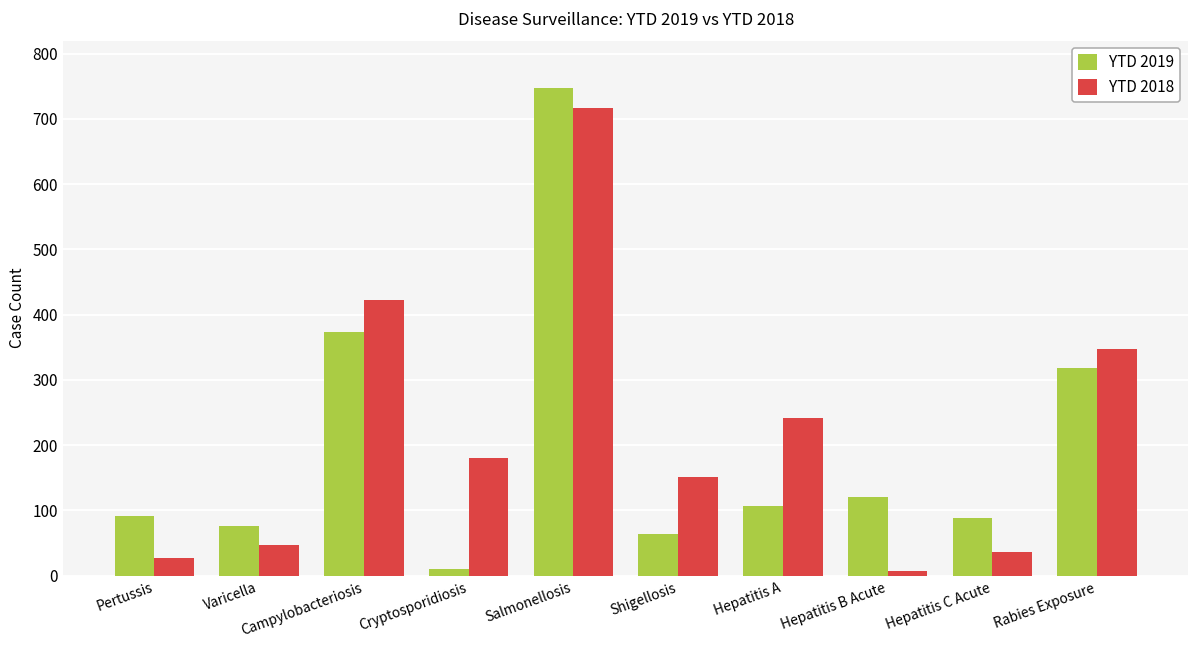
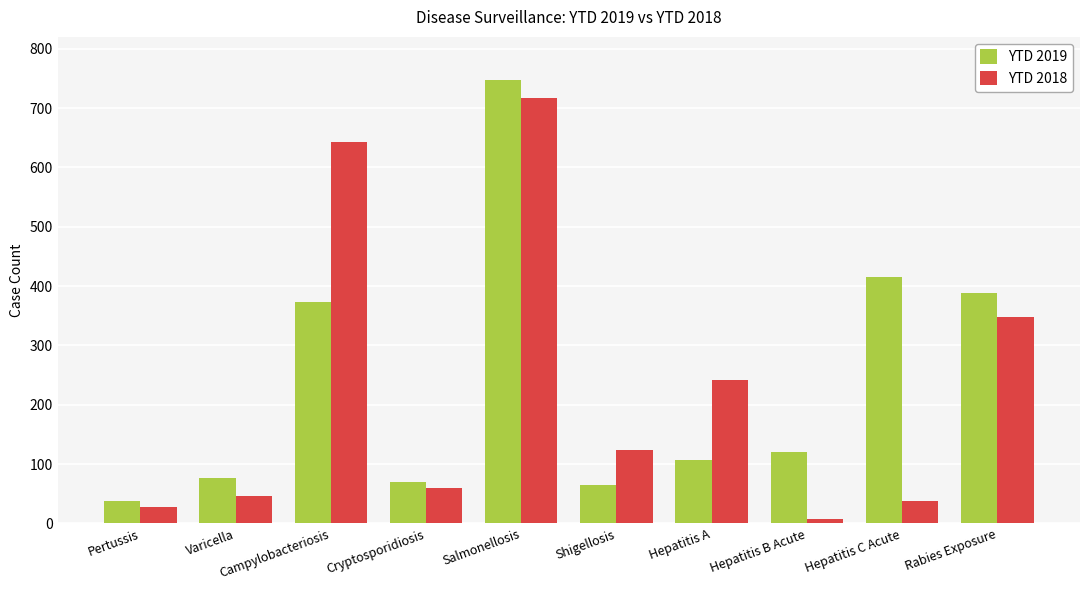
  {
    "YTD 2019": {
-     "Pertussis": 90,
+     "Pertussis": 40,
      "Varicella": 80,
      "Campylobacteriosis": 370,
-     "Cryptosporidiosis": 10,
+     "Cryptosporidiosis": 70,
      "Salmonellosis": 750,
      "Shigellosis": 60,
      "Hepatitis A": 110,
      "Hepatitis B Acute": 120,
-     "Hepatitis C Acute": 90,
-     "Rabies Exposure": 320
+     "Hepatitis C Acute": 420,
+     "Rabies Exposure": 390
    },
    "YTD 2018": {
      "Pertussis": 30,
      "Varicella": 50,
-     "Campylobacteriosis": 420,
-     "Cryptosporidiosis": 180,
+     "Campylobacteriosis": 640,
+     "Cryptosporidiosis": 60,
      "Salmonellosis": 720,
-     "Shigellosis": 150,
+     "Shigellosis": 120,
      "Hepatitis A": 240,
      "Hepatitis B Acute": 10,
      "Hepatitis C Acute": 40,
      "Rabies Exposure": 350
    }
  }
